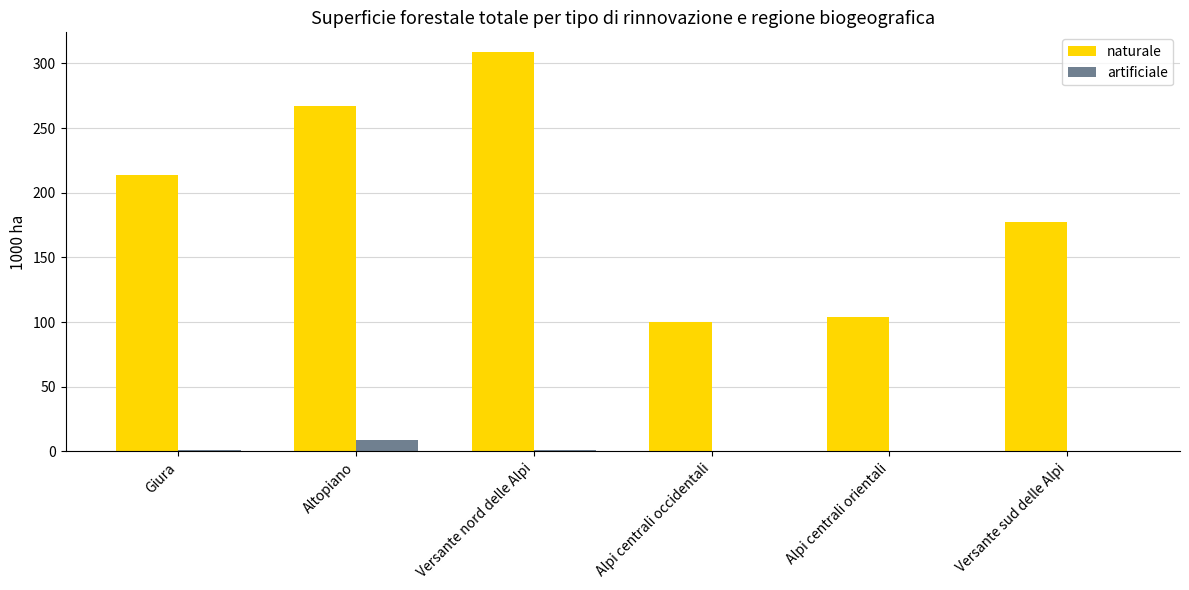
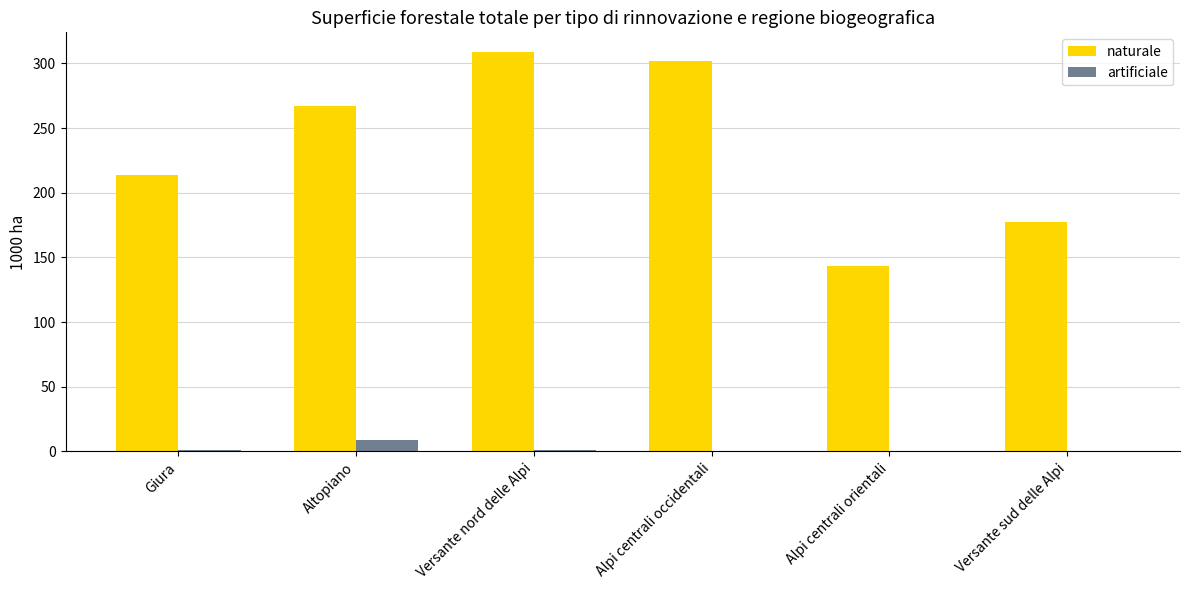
  {
    "naturale": {
      "Giura": 213,
      "Altopiano": 267,
      "Versante nord delle Alpi": 309,
-     "Alpi centrali occidentali": 100,
-     "Alpi centrali orientali": 104,
+     "Alpi centrali occidentali": 302,
+     "Alpi centrali orientali": 144,
      "Versante sud delle Alpi": 177
    },
    "artificiale": {
      "Altopiano": 9,
      "Alpi centrali occidentali": 0,
      "Alpi centrali orientali": 0,
      "Versante sud delle Alpi": 0
    }
  }
